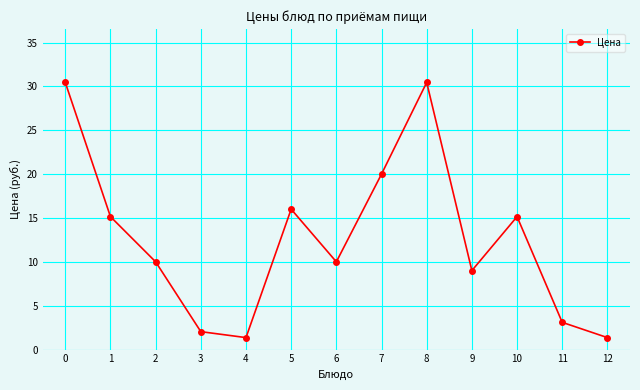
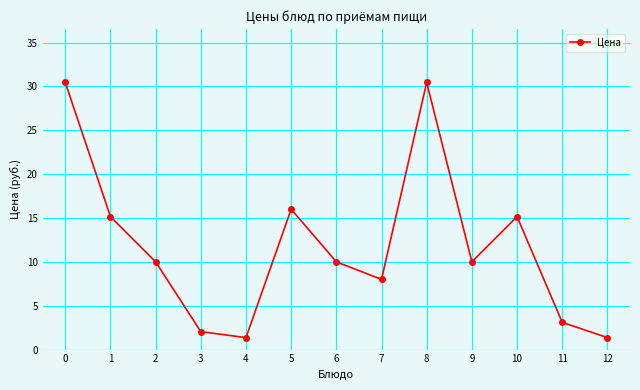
  {
    "0": 30,
    "1": 15,
    "2": 10,
    "3": 2,
    "4": 1,
    "5": 16,
    "6": 10,
-   "7": 20,
+   "7": 8,
    "8": 30,
-   "9": 9,
+   "9": 10,
    "10": 15,
    "11": 3,
    "12": 1
  }
